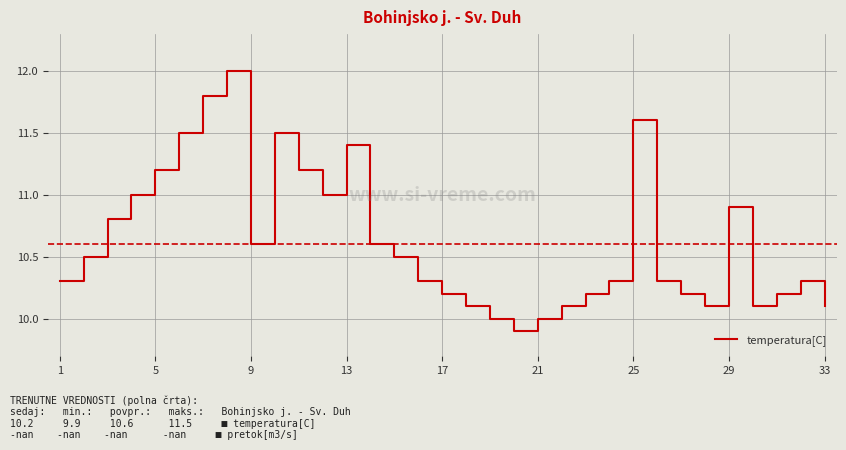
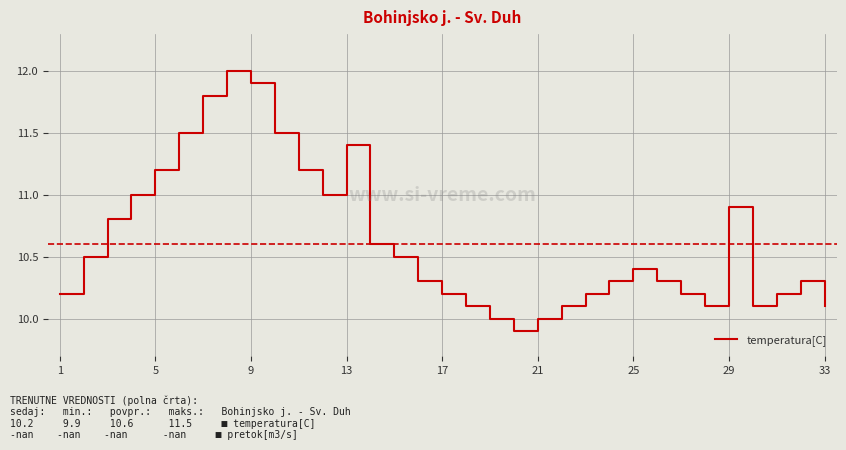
  {
-   "1": 10.3,
+   "1": 10.2,
    "5": 11.2,
-   "9": 10.6,
+   "9": 11.9,
    "13": 11.4,
    "17": 10.2,
    "21": 10.0,
-   "25": 11.6,
+   "25": 10.4,
    "29": 10.9,
    "33": 10.1
  }
